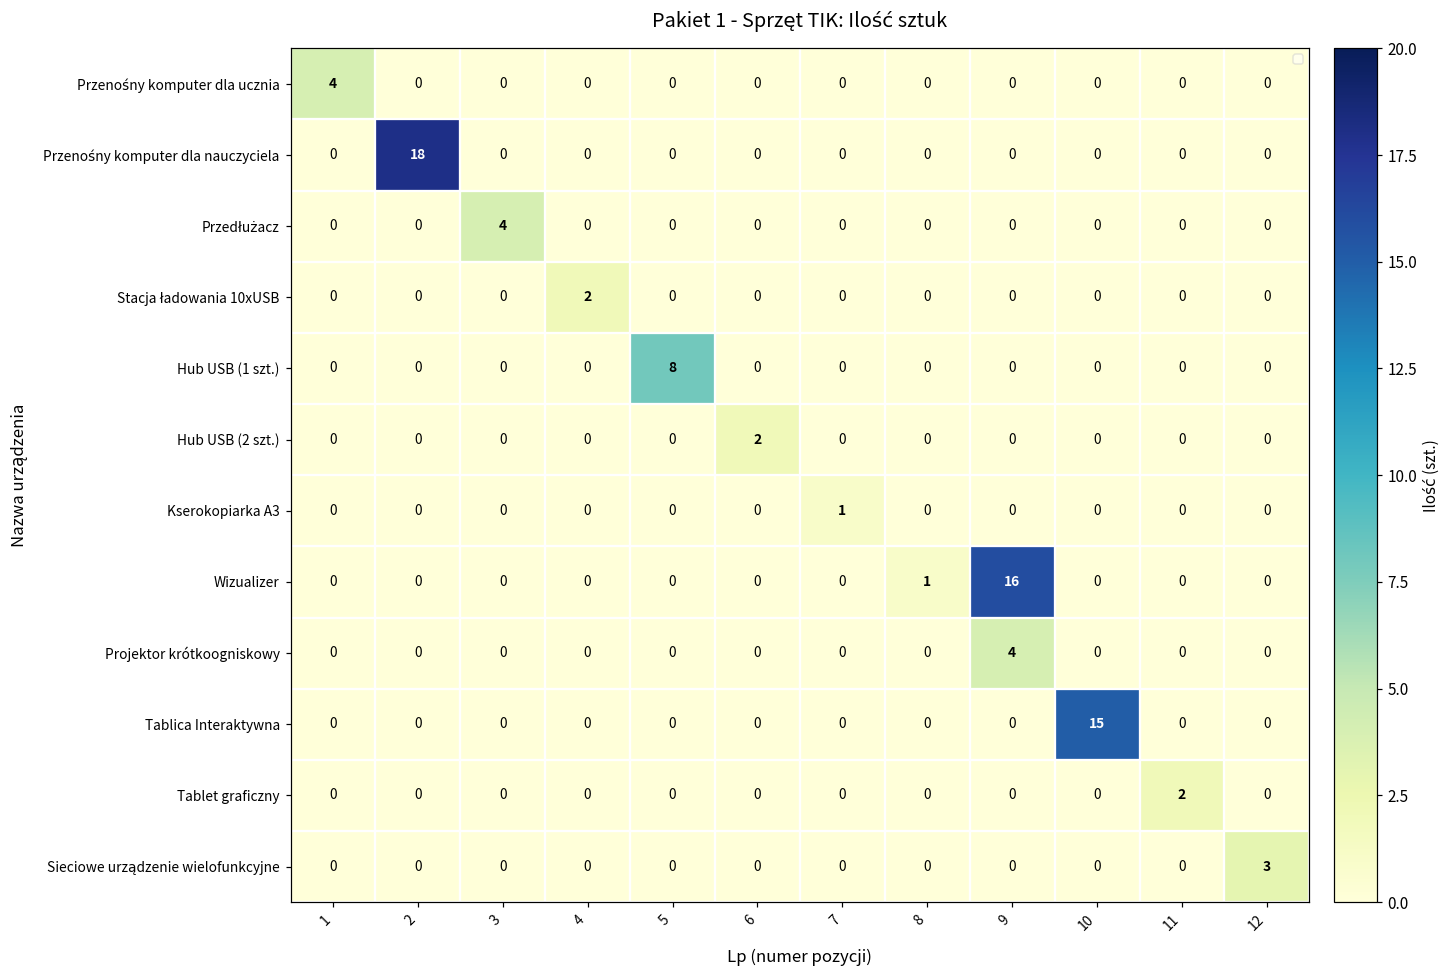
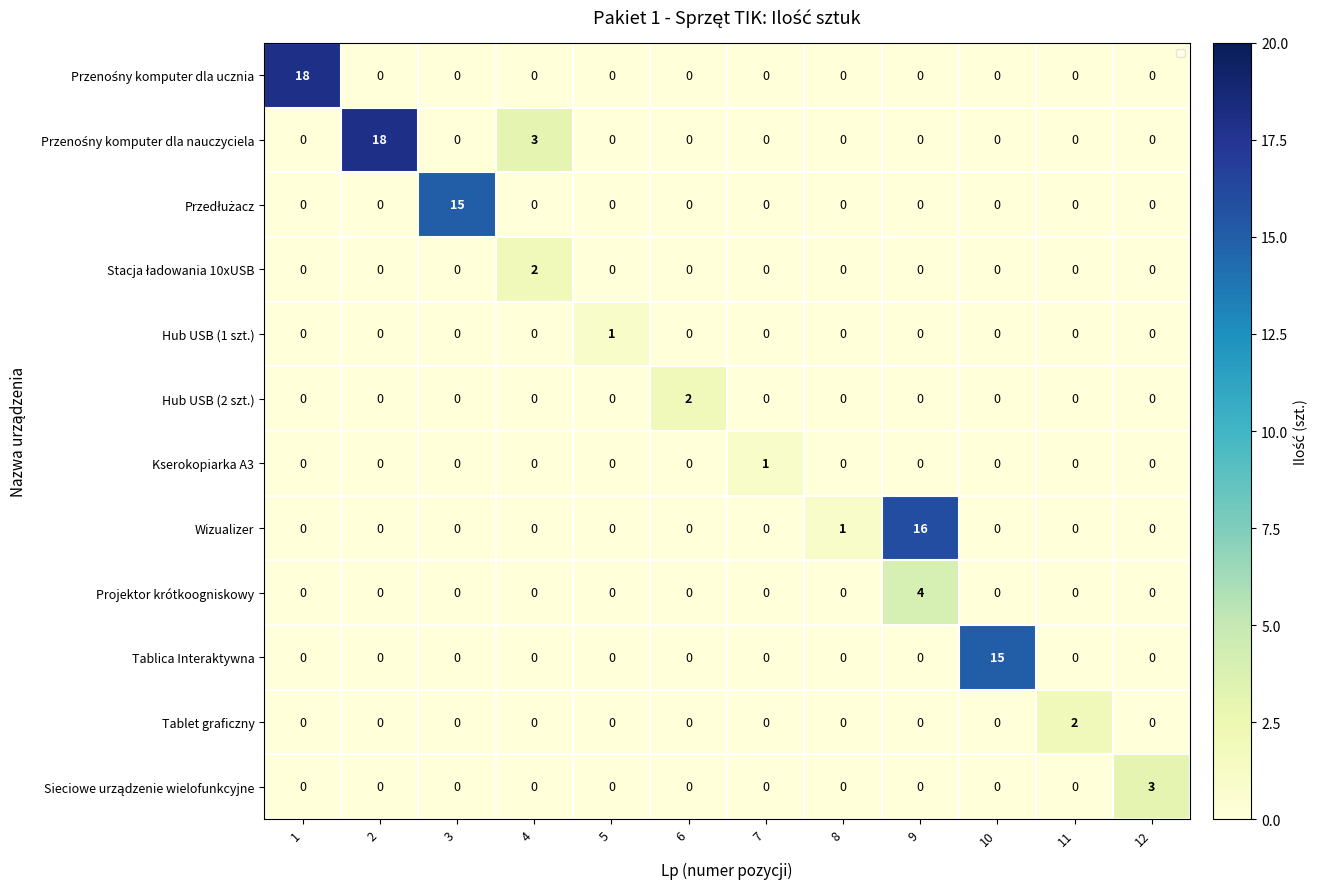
  {
    "Przenośny komputer dla ucznia": {
-     "1": 4,
+     "1": 18,
      "2": 0,
      "3": 0,
      "4": 0,
      "5": 0,
      "6": 0,
      "7": 0,
      "8": 0,
      "9": 0,
      "10": 0,
      "11": 0,
      "12": 0
    },
    "Przenośny komputer dla nauczyciela": {
      "1": 0,
      "2": 18,
      "3": 0,
-     "4": 0,
+     "4": 3,
      "5": 0,
      "6": 0,
      "7": 0,
      "8": 0,
      "9": 0,
      "10": 0,
      "11": 0,
      "12": 0
    },
    "Przedłużacz": {
      "1": 0,
      "2": 0,
-     "3": 4,
+     "3": 15,
      "4": 0,
      "5": 0,
      "6": 0,
      "7": 0,
      "8": 0,
      "9": 0,
      "10": 0,
      "11": 0,
      "12": 0
    },
    "Stacja ładowania 10xUSB": {
      "1": 0,
      "2": 0,
      "3": 0,
      "4": 2,
      "5": 0,
      "6": 0,
      "7": 0,
      "8": 0,
      "9": 0,
      "10": 0,
      "11": 0,
      "12": 0
    },
    "Hub USB (1 szt.)": {
      "1": 0,
      "2": 0,
      "3": 0,
      "4": 0,
-     "5": 8,
+     "5": 1,
      "6": 0,
      "7": 0,
      "8": 0,
      "9": 0,
      "10": 0,
      "11": 0,
      "12": 0
    },
    "Hub USB (2 szt.)": {
      "1": 0,
      "2": 0,
      "3": 0,
      "4": 0,
      "5": 0,
      "6": 2,
      "7": 0,
      "8": 0,
      "9": 0,
      "10": 0,
      "11": 0,
      "12": 0
    },
    "Kserokopiarka A3": {
      "1": 0,
      "2": 0,
      "3": 0,
      "4": 0,
      "5": 0,
      "6": 0,
      "7": 1,
      "8": 0,
      "9": 0,
      "10": 0,
      "11": 0,
      "12": 0
    },
    "Wizualizer": {
      "1": 0,
      "2": 0,
      "3": 0,
      "4": 0,
      "5": 0,
      "6": 0,
      "7": 0,
      "8": 1,
      "9": 16,
      "10": 0,
      "11": 0,
      "12": 0
    },
    "Projektor krótkoogniskowy": {
      "1": 0,
      "2": 0,
      "3": 0,
      "4": 0,
      "5": 0,
      "6": 0,
      "7": 0,
      "8": 0,
      "9": 4,
      "10": 0,
      "11": 0,
      "12": 0
    },
    "Tablica Interaktywna": {
      "1": 0,
      "2": 0,
      "3": 0,
      "4": 0,
      "5": 0,
      "6": 0,
      "7": 0,
      "8": 0,
      "9": 0,
      "10": 15,
      "11": 0,
      "12": 0
    },
    "Tablet graficzny": {
      "1": 0,
      "2": 0,
      "3": 0,
      "4": 0,
      "5": 0,
      "6": 0,
      "7": 0,
      "8": 0,
      "9": 0,
      "10": 0,
      "11": 2,
      "12": 0
    },
    "Sieciowe urządzenie wielofunkcyjne": {
      "1": 0,
      "2": 0,
      "3": 0,
      "4": 0,
      "5": 0,
      "6": 0,
      "7": 0,
      "8": 0,
      "9": 0,
      "10": 0,
      "11": 0,
      "12": 3
    }
  }
